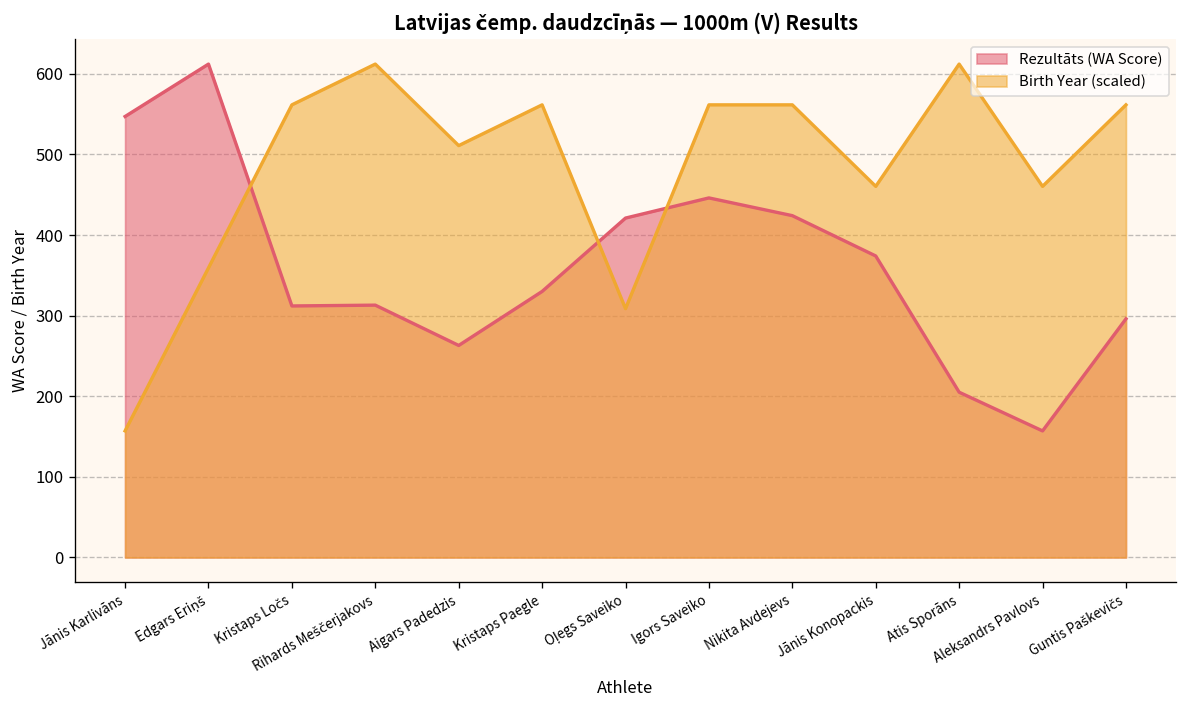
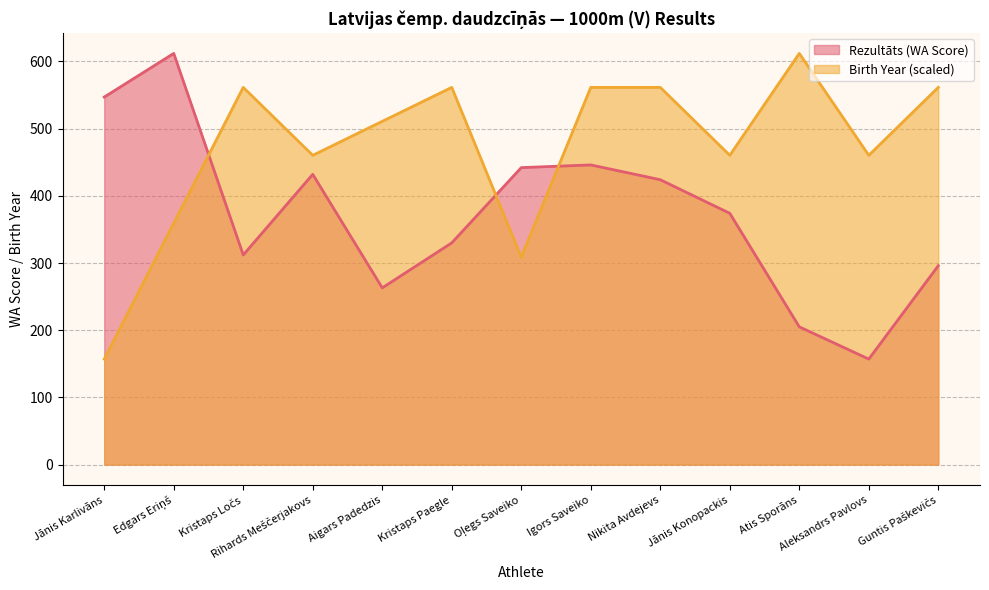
  {
    "Rezultāts (WA Score)": {
      "Jānis Karlivāns": 550,
      "Edgars Eriņš": 610,
      "Kristaps Ločs": 310,
-     "Rihards Meščerjakovs": 310,
+     "Rihards Meščerjakovs": 430,
      "Aigars Padedzis": 260,
      "Kristaps Paegle": 330,
-     "Oļegs Saveiko": 420,
+     "Oļegs Saveiko": 440,
      "Igors Saveiko": 450,
      "Nikita Avdejevs": 420,
      "Jānis Konopackis": 370,
      "Atis Sporāns": 210,
      "Aleksandrs Pavlovs": 160,
      "Guntis Paškevičs": 300
    },
    "Birth Year (scaled)": {
      "Jānis Karlivāns": 160,
      "Edgars Eriņš": 360,
      "Kristaps Ločs": 560,
-     "Rihards Meščerjakovs": 610,
+     "Rihards Meščerjakovs": 460,
      "Aigars Padedzis": 510,
      "Kristaps Paegle": 560,
      "Oļegs Saveiko": 310,
      "Igors Saveiko": 560,
      "Nikita Avdejevs": 560,
      "Jānis Konopackis": 460,
      "Atis Sporāns": 610,
      "Aleksandrs Pavlovs": 460,
      "Guntis Paškevičs": 560
    }
  }
